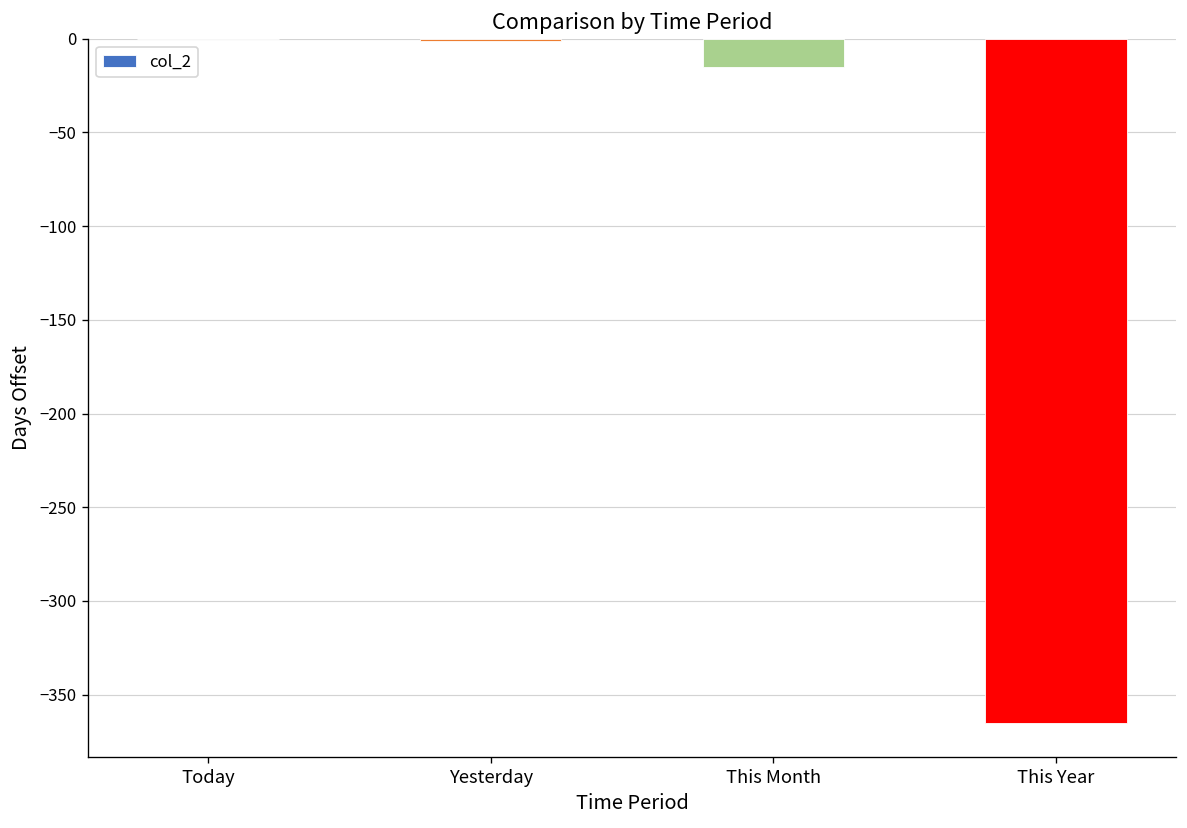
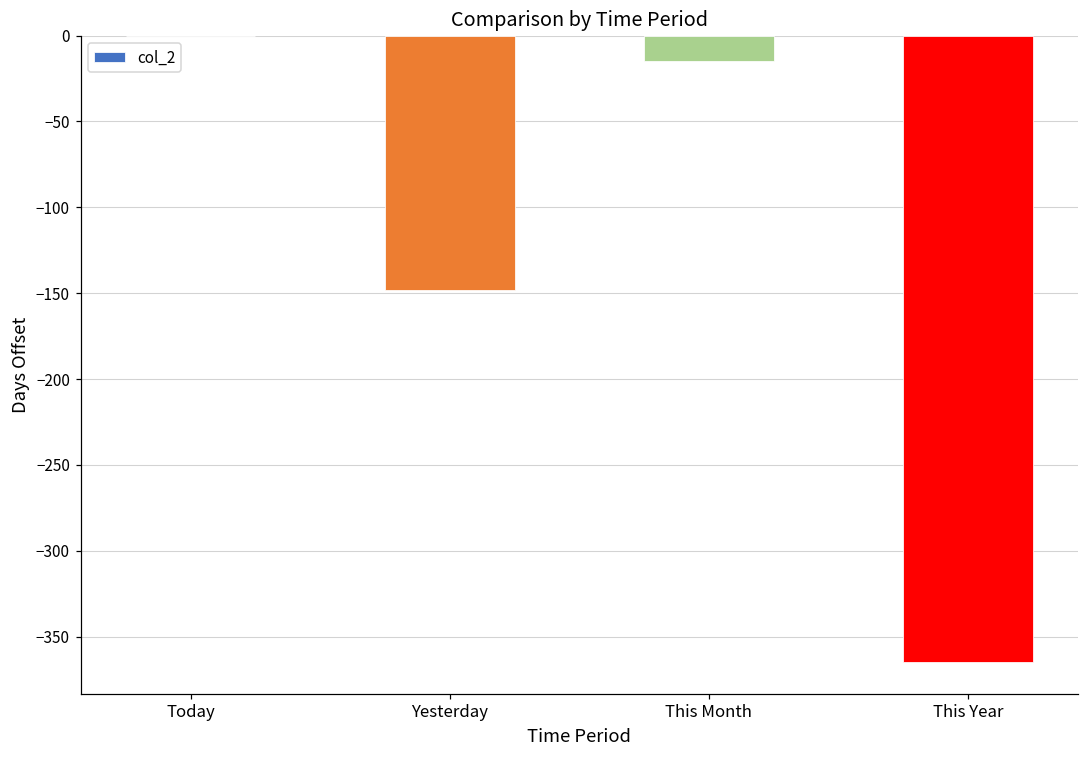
  {
    "Today": 0,
-   "Yesterday": -1,
+   "Yesterday": -148,
    "This Month": -15,
    "This Year": -365
  }
